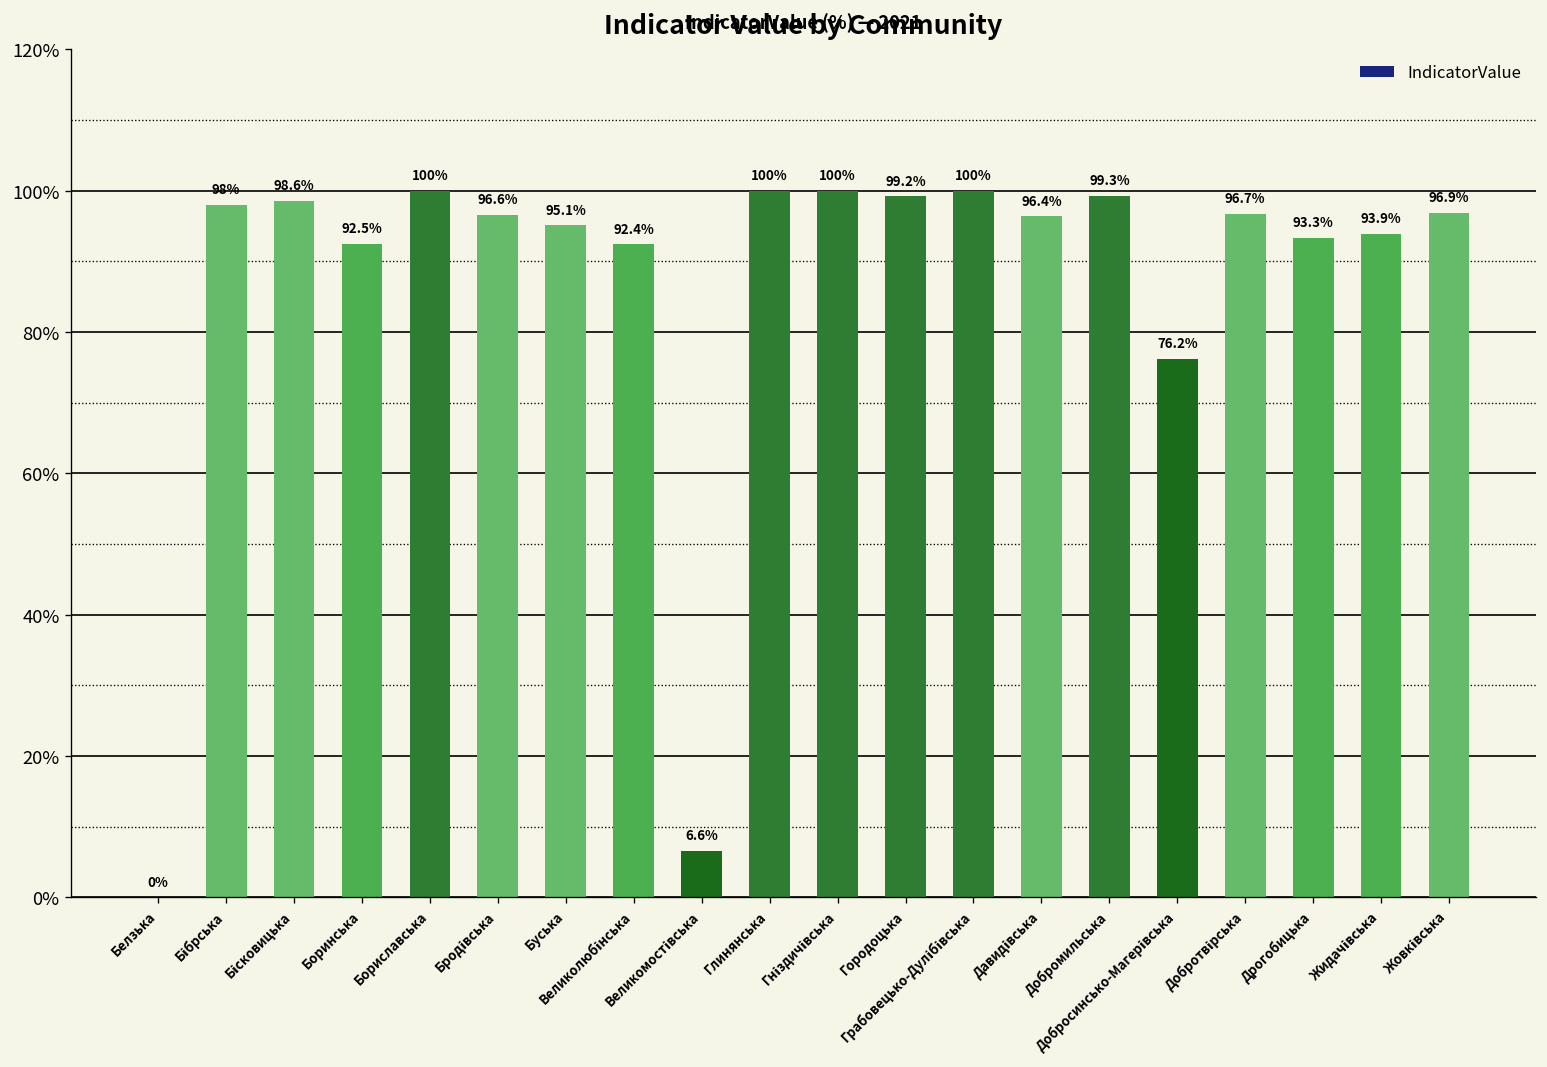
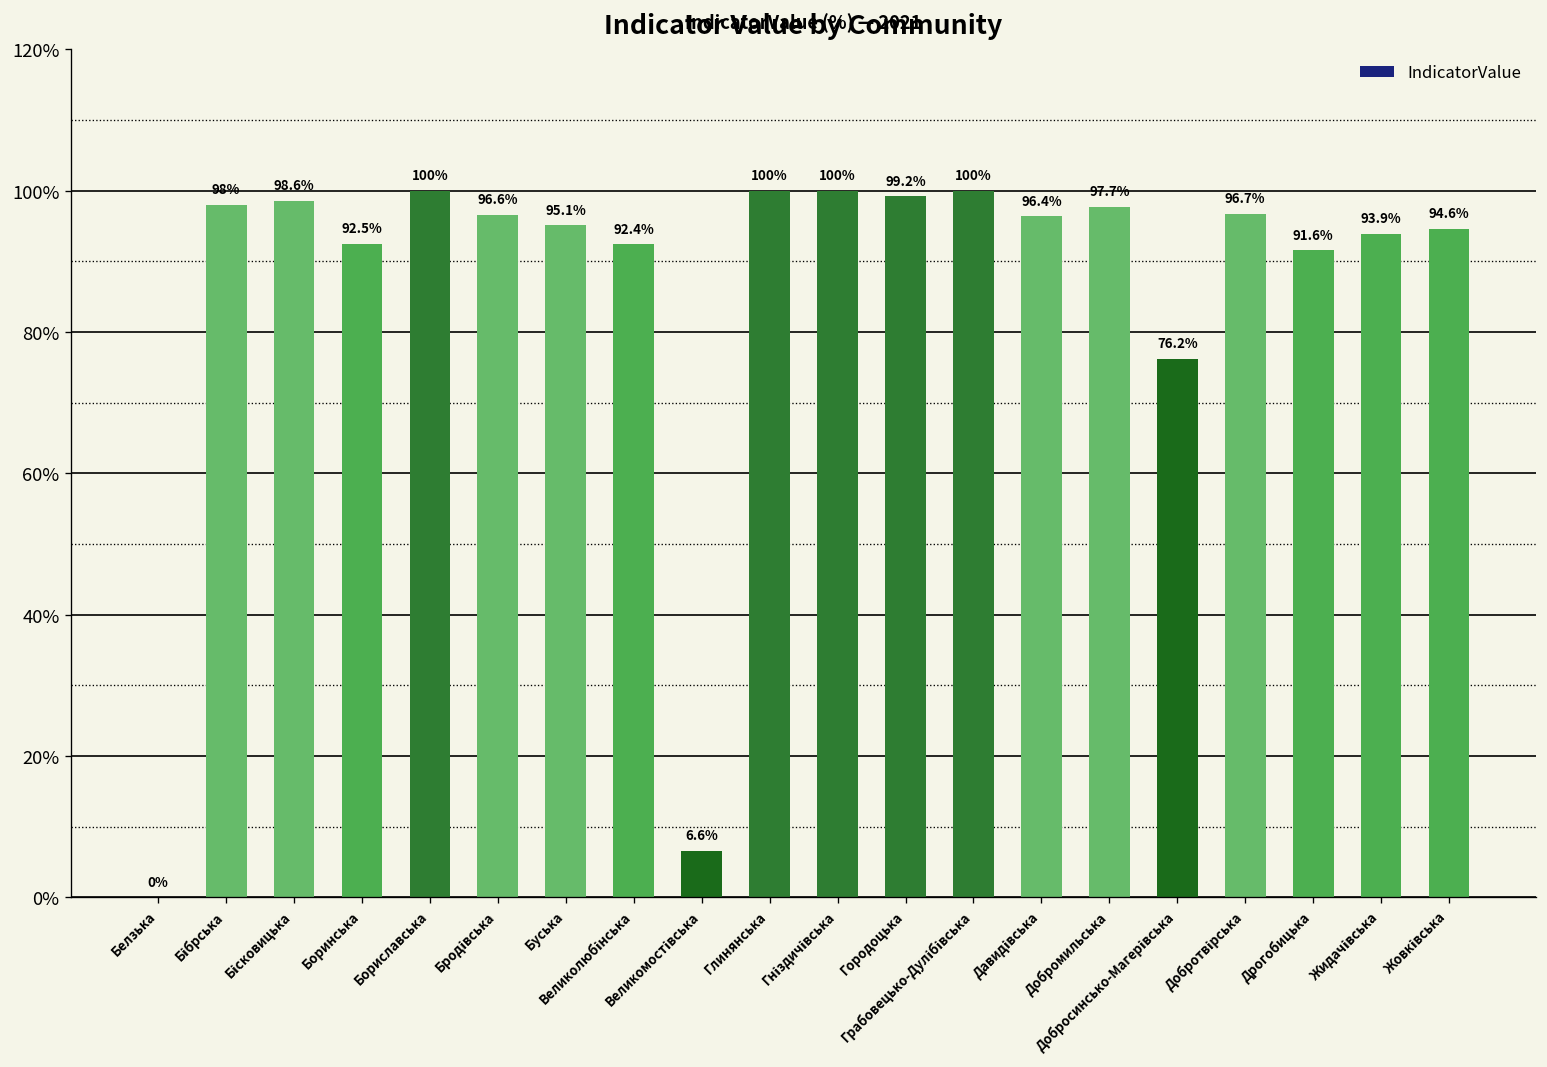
  {
    "Белзька": "0%",
    "Бібрська": "98%",
    "Бісковицька": "98.6%",
    "Боринська": "92.5%",
    "Бориславська": "100%",
    "Бродівська": "96.6%",
    "Буська": "95.1%",
    "Великолюбінська": "92.4%",
    "Великомостівська": "6.6%",
    "Глинянська": "100%",
    "Гніздичівська": "100%",
    "Городоцька": "99.2%",
    "Грабовецько-Дулібівська": "100%",
    "Давидівська": "96.4%",
-   "Добромильська": "99.3%",
+   "Добромильська": "97.7%",
    "Добросинсько-Магерівська": "76.2%",
    "Добротвірська": "96.7%",
-   "Дрогобицька": "93.3%",
+   "Дрогобицька": "91.6%",
    "Жидачівська": "93.9%",
-   "Жовківська": "96.9%"
+   "Жовківська": "94.6%"
  }
